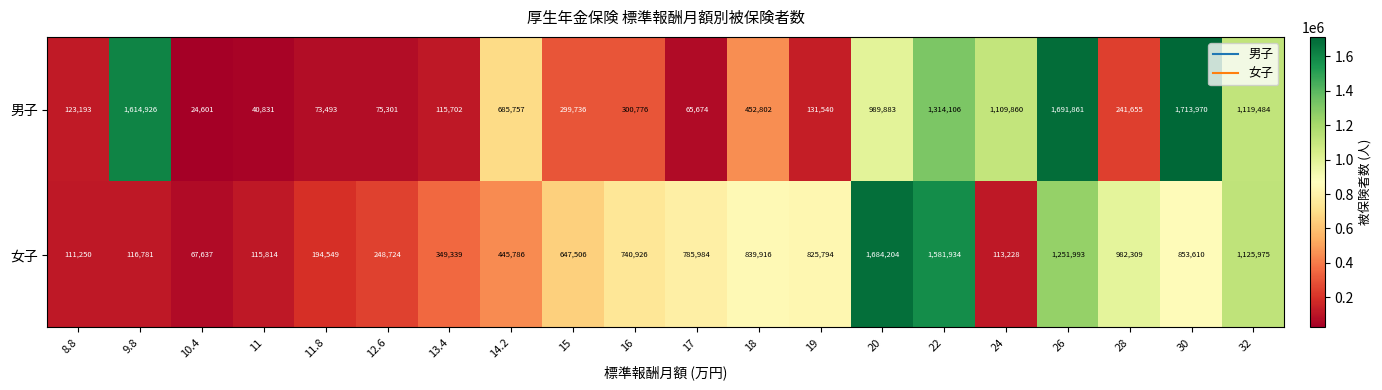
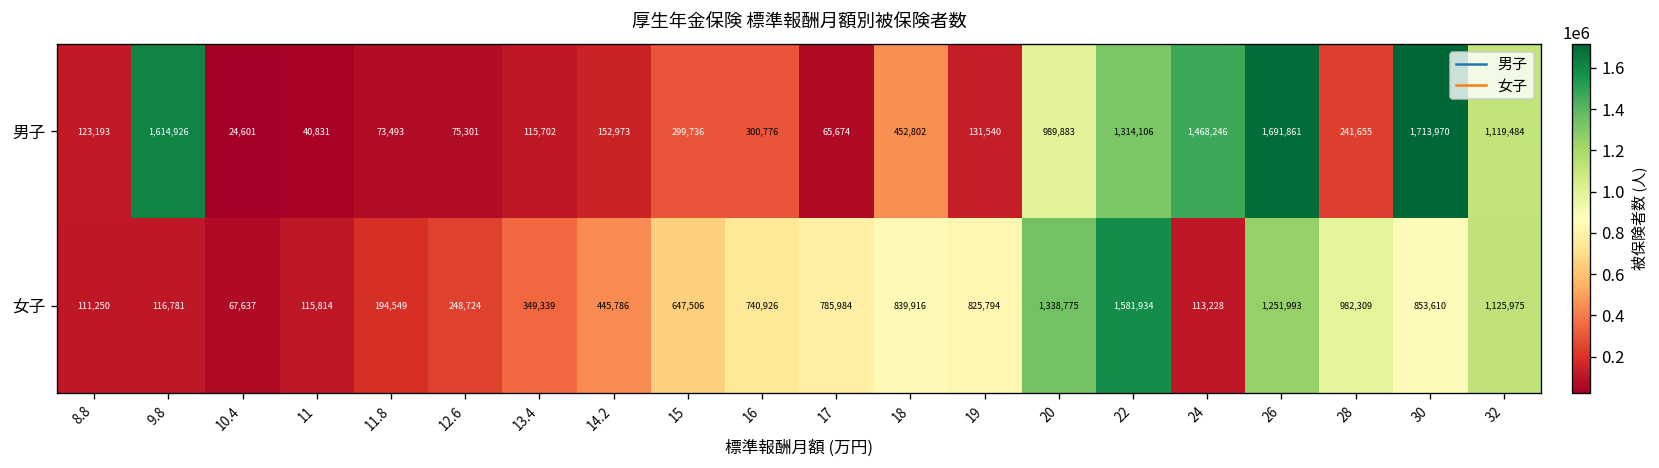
  {
    "男子": {
      "8.8": "123,193",
      "9.8": "1,614,926",
      "10.4": "24,601",
      "11": "40,831",
      "11.8": "73,493",
      "12.6": "75,301",
      "13.4": "115,702",
-     "14.2": "685,757",
+     "14.2": "152,973",
      "15": "299,736",
      "16": "300,776",
      "17": "65,674",
      "18": "452,802",
      "19": "131,540",
      "20": "989,883",
      "22": "1,314,106",
-     "24": "1,109,860",
+     "24": "1,468,246",
      "26": "1,691,861",
      "28": "241,655",
      "30": "1,713,970",
      "32": "1,119,484"
    },
    "女子": {
      "8.8": "111,250",
      "9.8": "116,781",
      "10.4": "67,637",
      "11": "115,814",
      "11.8": "194,549",
      "12.6": "248,724",
      "13.4": "349,339",
      "14.2": "445,786",
      "15": "647,506",
      "16": "740,926",
      "17": "785,984",
      "18": "839,916",
      "19": "825,794",
-     "20": "1,684,204",
+     "20": "1,338,775",
      "22": "1,581,934",
      "24": "113,228",
      "26": "1,251,993",
      "28": "982,309",
      "30": "853,610",
      "32": "1,125,975"
    }
  }
